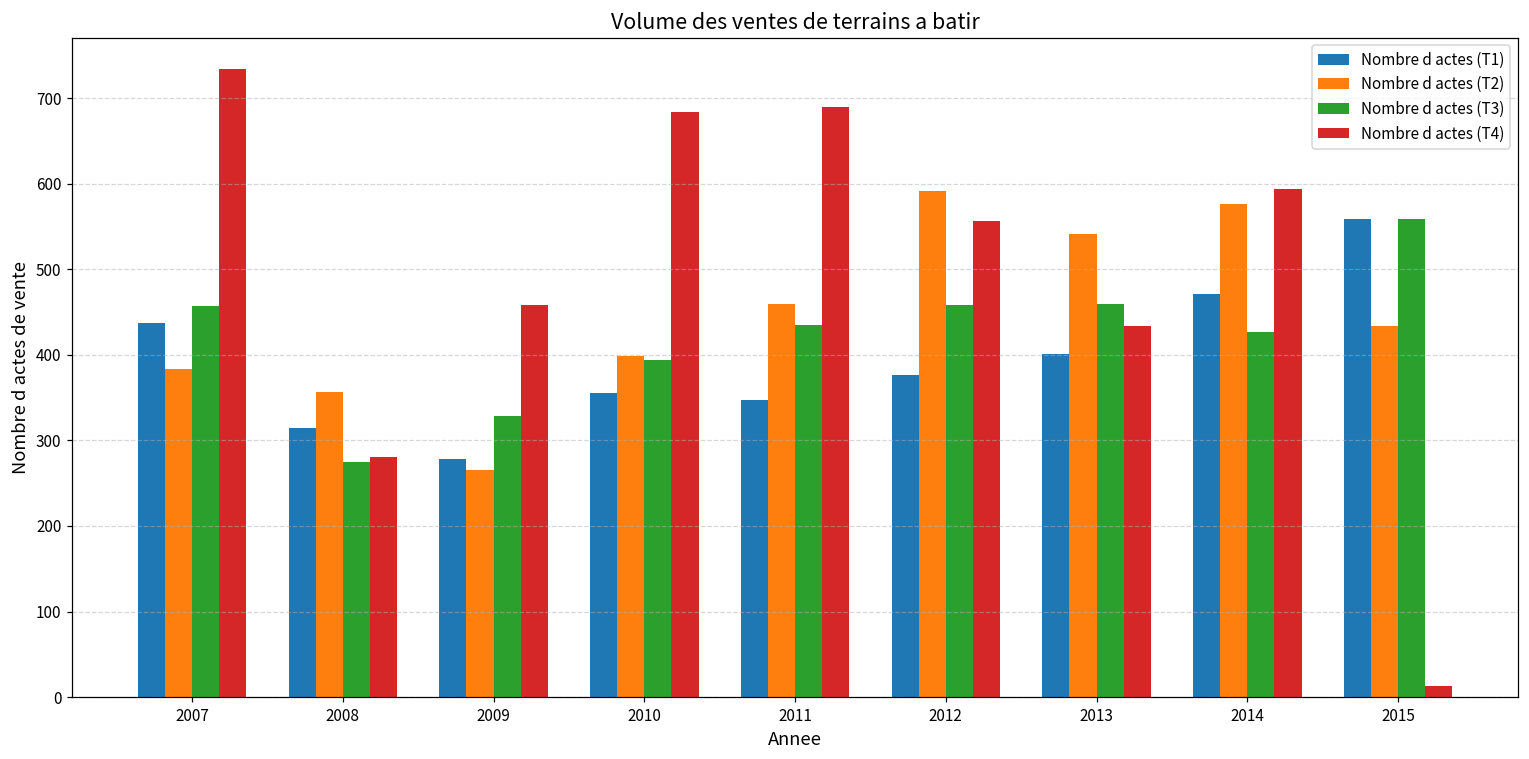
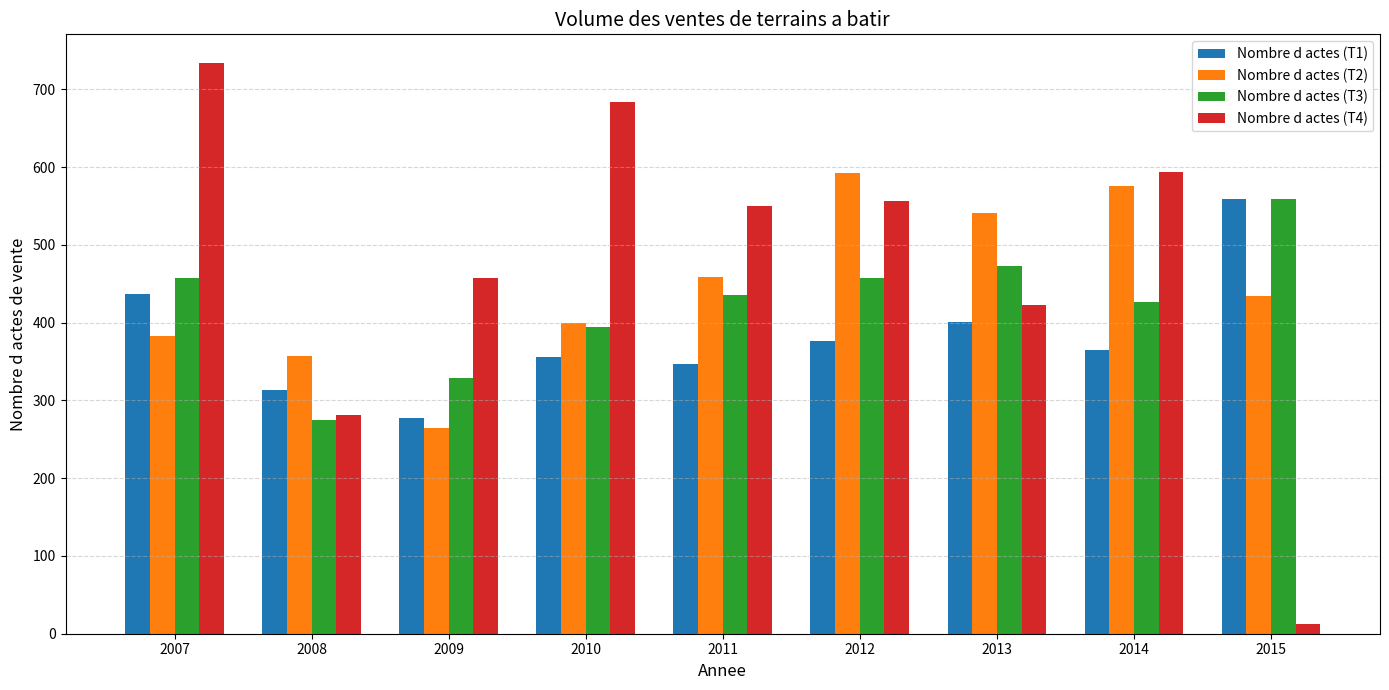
  {
    "Nombre d actes (T1)": {
      "2007": 440,
      "2008": 310,
      "2009": 280,
      "2010": 360,
      "2011": 350,
      "2012": 380,
      "2013": 400,
-     "2014": 470,
+     "2014": 370,
      "2015": 560
    },
    "Nombre d actes (T2)": {
      "2007": 380,
      "2008": 360,
      "2009": 270,
      "2010": 400,
      "2011": 460,
      "2012": 590,
      "2013": 540,
      "2014": 580,
      "2015": 430
    },
    "Nombre d actes (T3)": {
      "2007": 460,
      "2008": 280,
      "2009": 330,
      "2010": 390,
      "2011": 440,
      "2012": 460,
-     "2013": 460,
+     "2013": 470,
      "2014": 430,
      "2015": 560
    },
    "Nombre d actes (T4)": {
      "2007": 730,
      "2008": 280,
      "2009": 460,
      "2010": 680,
-     "2011": 690,
+     "2011": 550,
      "2012": 560,
-     "2013": 430,
+     "2013": 420,
      "2014": 590,
      "2015": 10
    }
  }
